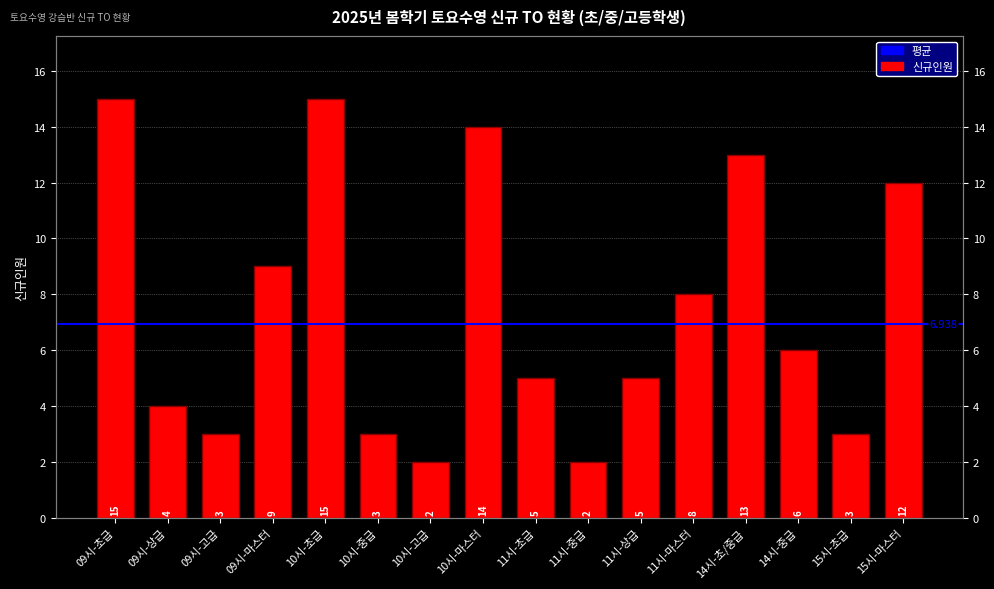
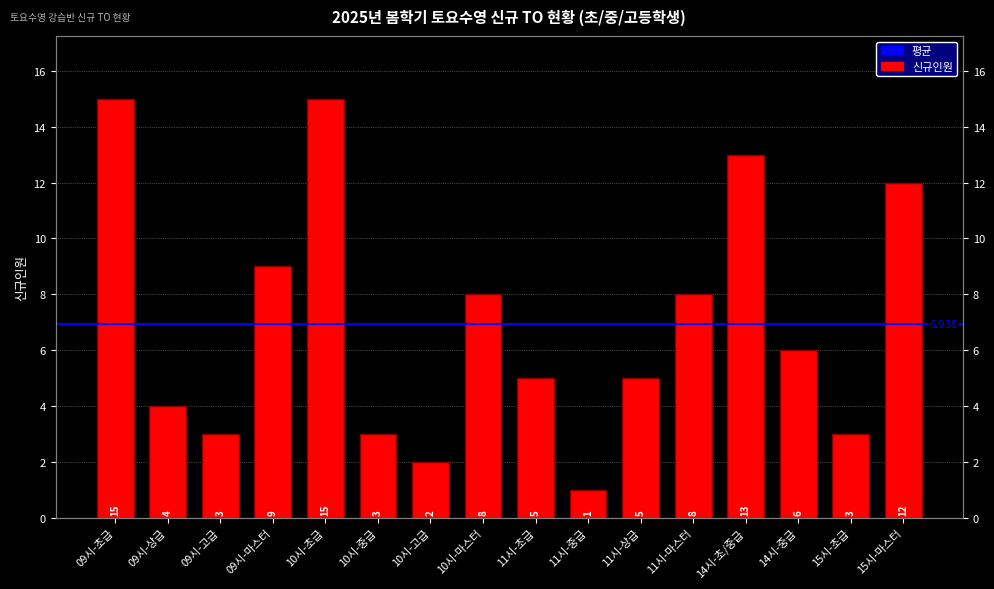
  {
    "09시-초급": 15,
    "09시-상급": 4,
    "09시-고급": 3,
    "09시-마스터": 9,
    "10시-초급": 15,
    "10시-중급": 3,
    "10시-고급": 2,
-   "10시-마스터": 14,
+   "10시-마스터": 8,
    "11시-초급": 5,
-   "11시-중급": 2,
+   "11시-중급": 1,
    "11시-상급": 5,
    "11시-마스터": 8,
    "14시-초/중급": 13,
    "14시-중급": 6,
    "15시-초급": 3,
    "15시-마스터": 12
  }
